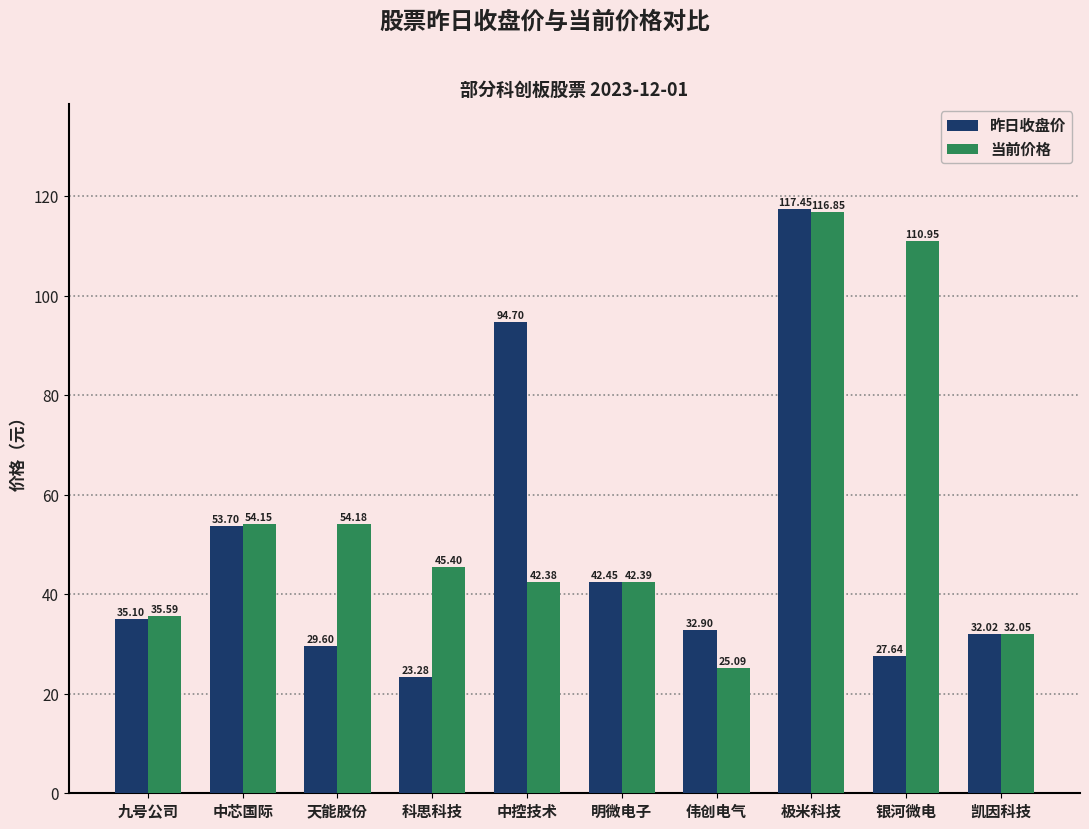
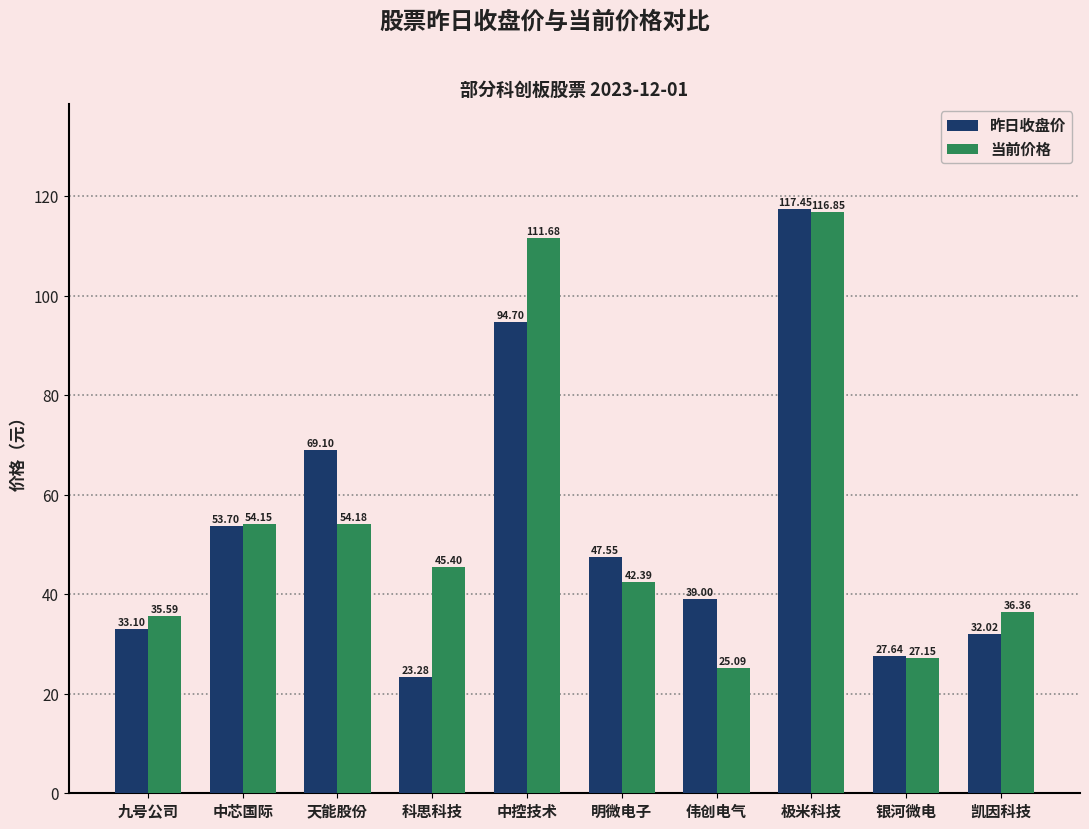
  {
    "昨日收盘价": {
-     "九号公司": 35.10,
+     "九号公司": 33.10,
      "中芯国际": 53.70,
-     "天能股份": 29.60,
+     "天能股份": 69.10,
      "科思科技": 23.28,
      "中控技术": 94.70,
-     "明微电子": 42.45,
-     "伟创电气": 32.90,
+     "明微电子": 47.55,
+     "伟创电气": 39.00,
      "极米科技": 117.45,
      "银河微电": 27.64,
      "凯因科技": 32.02
    },
    "当前价格": {
      "九号公司": 35.59,
      "中芯国际": 54.15,
      "天能股份": 54.18,
      "科思科技": 45.40,
-     "中控技术": 42.38,
+     "中控技术": 111.68,
      "明微电子": 42.39,
      "伟创电气": 25.09,
      "极米科技": 116.85,
-     "银河微电": 110.95,
-     "凯因科技": 32.05
+     "银河微电": 27.15,
+     "凯因科技": 36.36
    }
  }
